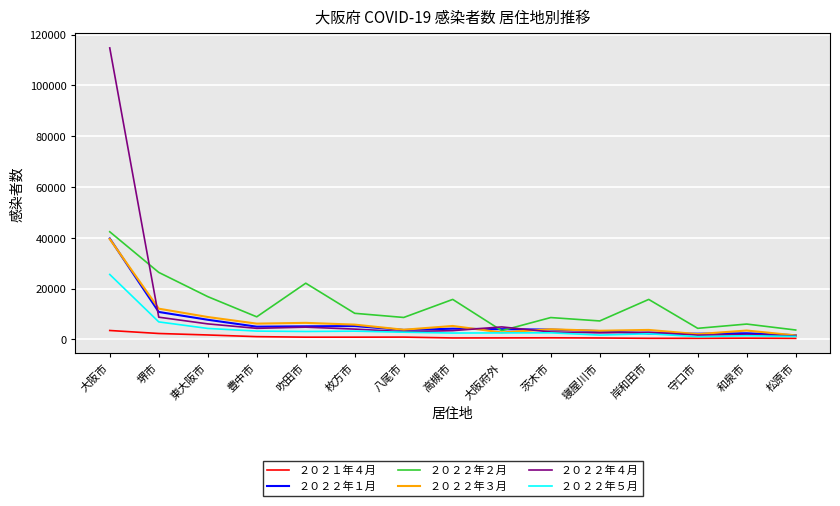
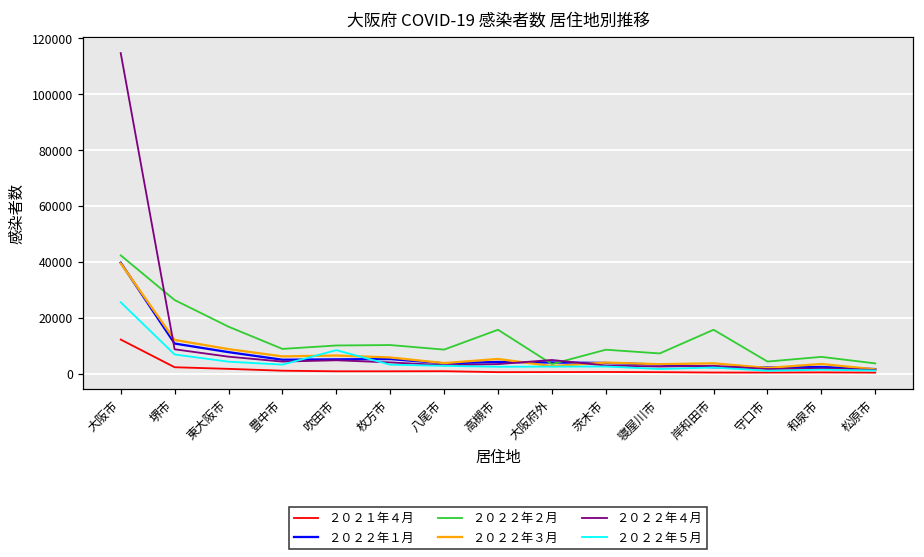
  {
    "２０２１年４月": {
-     "大阪市": 4000,
+     "大阪市": 12000,
      "堺市": 2000,
      "東大阪市": 2000,
      "豊中市": 1000,
      "吹田市": 1000,
      "枚方市": 1000,
      "八尾市": 1000,
      "高槻市": 1000,
      "大阪府外": 1000,
      "茨木市": 1000,
      "寝屋川市": 1000,
      "岸和田市": 0
    },
    "２０２２年１月": {
      "堺市": 11000,
      "東大阪市": 8000
    },
    "２０２２年２月": {
      "大阪市": 42000,
      "堺市": 26000,
      "東大阪市": 17000,
      "豊中市": 9000,
-     "吹田市": 22000,
+     "吹田市": 10000,
      "枚方市": 10000,
      "八尾市": 9000,
      "高槻市": 16000,
      "茨木市": 9000,
      "寝屋川市": 7000,
      "岸和田市": 16000,
      "守口市": 4000,
      "和泉市": 6000,
      "松原市": 4000
    },
    "２０２２年３月": {
      "堺市": 12000,
      "東大阪市": 9000,
      "豊中市": 6000,
      "吹田市": 7000,
      "高槻市": 5000,
      "和泉市": 4000
    },
    "２０２２年４月": {
      "大阪市": 115000,
      "堺市": 9000,
      "東大阪市": 6000
    },
    "２０２２年５月": {
      "大阪市": 26000,
      "堺市": 7000,
      "東大阪市": 4000,
      "豊中市": 3000,
-     "吹田市": 3000
+     "吹田市": 8000
    }
  }
